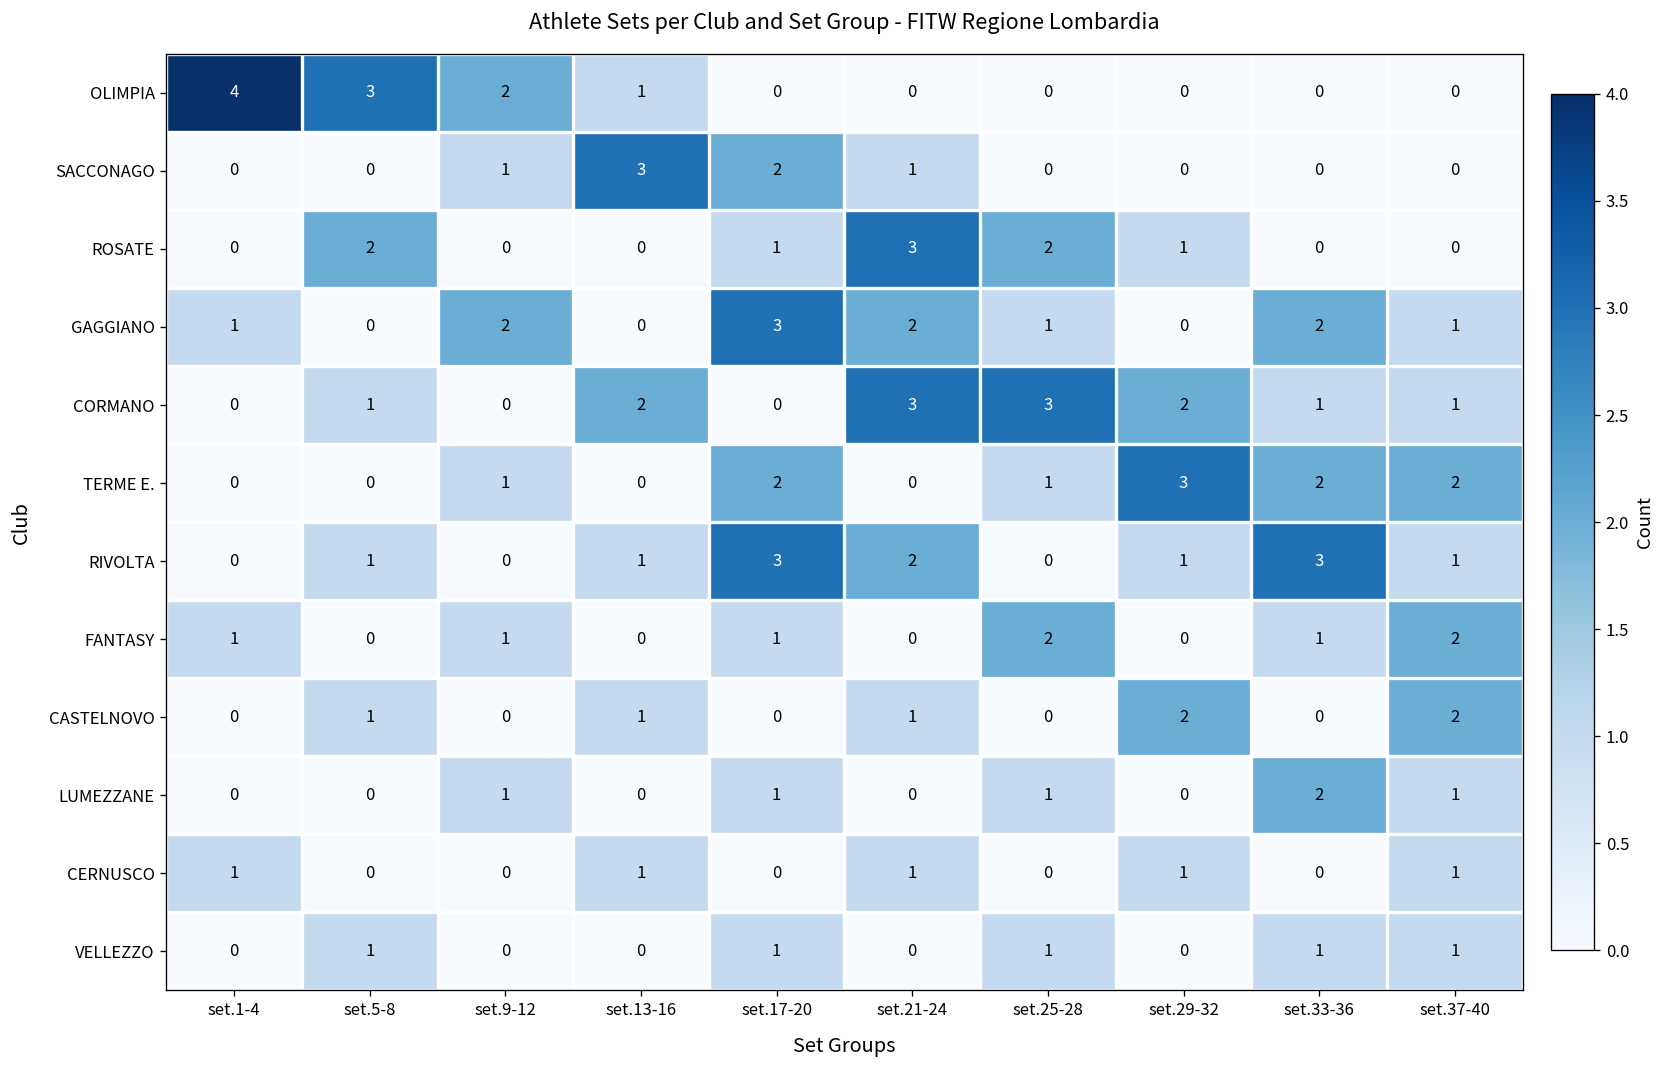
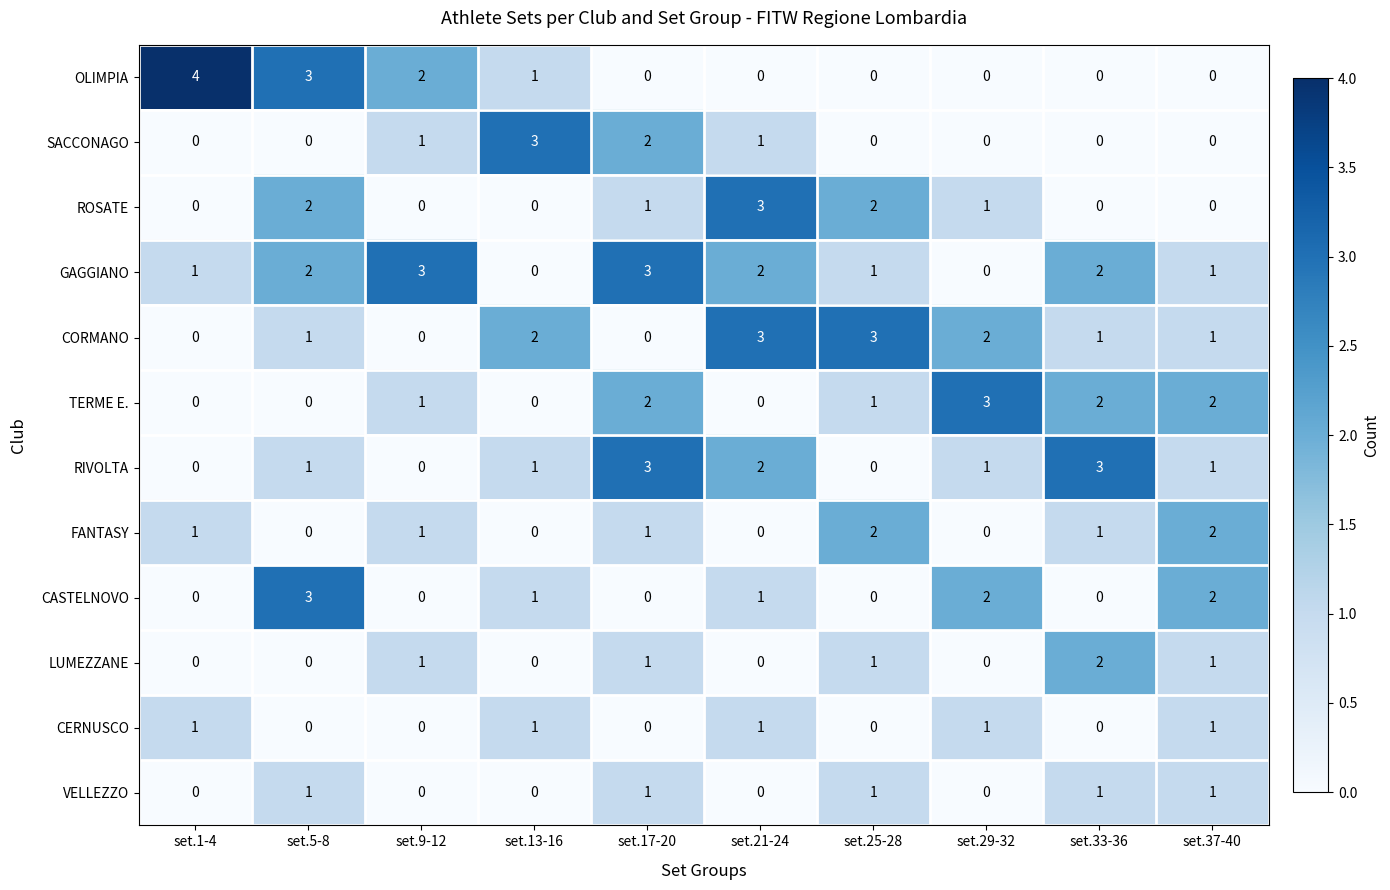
  {
    "OLIMPIA": {
      "set.1-4": 4,
      "set.5-8": 3,
      "set.9-12": 2,
      "set.13-16": 1,
      "set.17-20": 0,
      "set.21-24": 0,
      "set.25-28": 0,
      "set.29-32": 0,
      "set.33-36": 0,
      "set.37-40": 0
    },
    "SACCONAGO": {
      "set.1-4": 0,
      "set.5-8": 0,
      "set.9-12": 1,
      "set.13-16": 3,
      "set.17-20": 2,
      "set.21-24": 1,
      "set.25-28": 0,
      "set.29-32": 0,
      "set.33-36": 0,
      "set.37-40": 0
    },
    "ROSATE": {
      "set.1-4": 0,
      "set.5-8": 2,
      "set.9-12": 0,
      "set.13-16": 0,
      "set.17-20": 1,
      "set.21-24": 3,
      "set.25-28": 2,
      "set.29-32": 1,
      "set.33-36": 0,
      "set.37-40": 0
    },
    "GAGGIANO": {
      "set.1-4": 1,
-     "set.5-8": 0,
-     "set.9-12": 2,
+     "set.5-8": 2,
+     "set.9-12": 3,
      "set.13-16": 0,
      "set.17-20": 3,
      "set.21-24": 2,
      "set.25-28": 1,
      "set.29-32": 0,
      "set.33-36": 2,
      "set.37-40": 1
    },
    "CORMANO": {
      "set.1-4": 0,
      "set.5-8": 1,
      "set.9-12": 0,
      "set.13-16": 2,
      "set.17-20": 0,
      "set.21-24": 3,
      "set.25-28": 3,
      "set.29-32": 2,
      "set.33-36": 1,
      "set.37-40": 1
    },
    "TERME E.": {
      "set.1-4": 0,
      "set.5-8": 0,
      "set.9-12": 1,
      "set.13-16": 0,
      "set.17-20": 2,
      "set.21-24": 0,
      "set.25-28": 1,
      "set.29-32": 3,
      "set.33-36": 2,
      "set.37-40": 2
    },
    "RIVOLTA": {
      "set.1-4": 0,
      "set.5-8": 1,
      "set.9-12": 0,
      "set.13-16": 1,
      "set.17-20": 3,
      "set.21-24": 2,
      "set.25-28": 0,
      "set.29-32": 1,
      "set.33-36": 3,
      "set.37-40": 1
    },
    "FANTASY": {
      "set.1-4": 1,
      "set.5-8": 0,
      "set.9-12": 1,
      "set.13-16": 0,
      "set.17-20": 1,
      "set.21-24": 0,
      "set.25-28": 2,
      "set.29-32": 0,
      "set.33-36": 1,
      "set.37-40": 2
    },
    "CASTELNOVO": {
      "set.1-4": 0,
-     "set.5-8": 1,
+     "set.5-8": 3,
      "set.9-12": 0,
      "set.13-16": 1,
      "set.17-20": 0,
      "set.21-24": 1,
      "set.25-28": 0,
      "set.29-32": 2,
      "set.33-36": 0,
      "set.37-40": 2
    },
    "LUMEZZANE": {
      "set.1-4": 0,
      "set.5-8": 0,
      "set.9-12": 1,
      "set.13-16": 0,
      "set.17-20": 1,
      "set.21-24": 0,
      "set.25-28": 1,
      "set.29-32": 0,
      "set.33-36": 2,
      "set.37-40": 1
    },
    "CERNUSCO": {
      "set.1-4": 1,
      "set.5-8": 0,
      "set.9-12": 0,
      "set.13-16": 1,
      "set.17-20": 0,
      "set.21-24": 1,
      "set.25-28": 0,
      "set.29-32": 1,
      "set.33-36": 0,
      "set.37-40": 1
    },
    "VELLEZZO": {
      "set.1-4": 0,
      "set.5-8": 1,
      "set.9-12": 0,
      "set.13-16": 0,
      "set.17-20": 1,
      "set.21-24": 0,
      "set.25-28": 1,
      "set.29-32": 0,
      "set.33-36": 1,
      "set.37-40": 1
    }
  }
